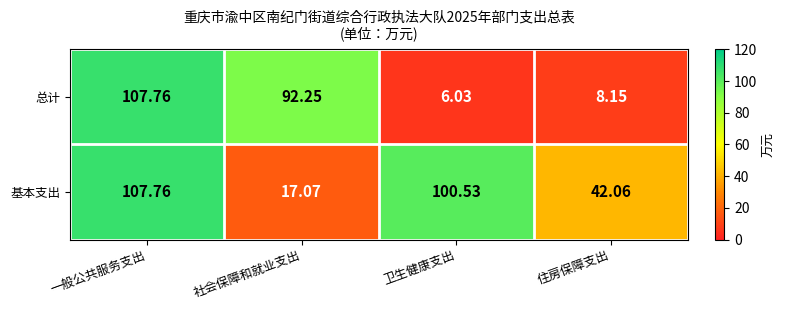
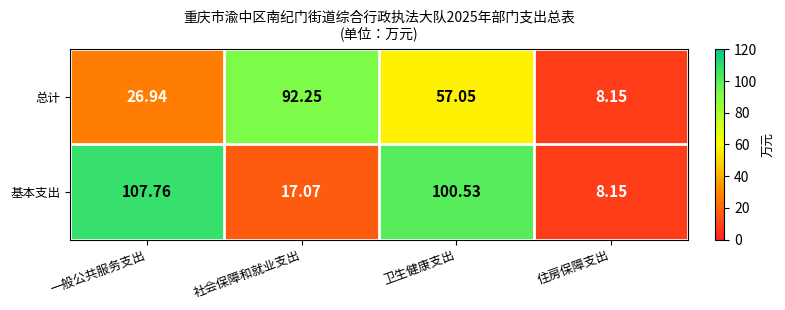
  {
    "总计": {
-     "一般公共服务支出": 107.76,
+     "一般公共服务支出": 26.94,
      "社会保障和就业支出": 92.25,
-     "卫生健康支出": 6.03,
+     "卫生健康支出": 57.05,
      "住房保障支出": 8.15
    },
    "基本支出": {
      "一般公共服务支出": 107.76,
      "社会保障和就业支出": 17.07,
      "卫生健康支出": 100.53,
-     "住房保障支出": 42.06
+     "住房保障支出": 8.15
    }
  }
